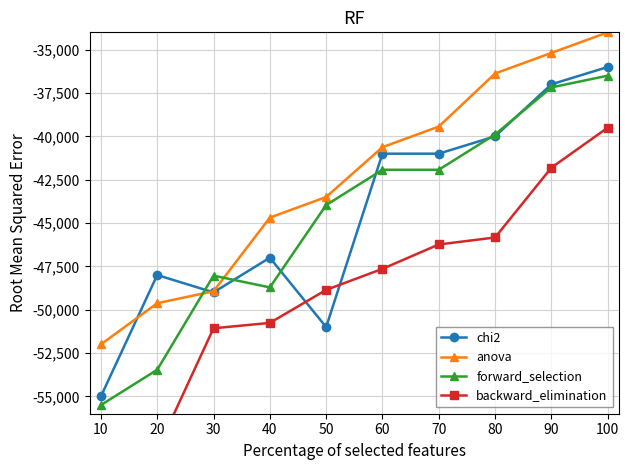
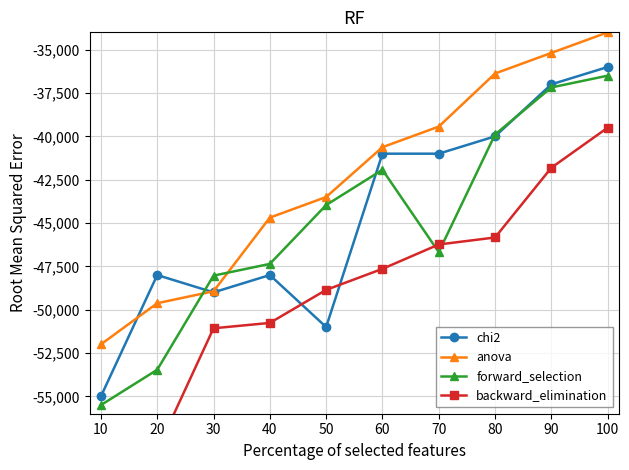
  {
    "chi2": {
      "10": "-55,000",
      "20": "-48,000",
-     "40": "-47,000",
+     "40": "-48,000",
      "50": "-51,000",
      "60": "-41,000",
      "70": "-41,000",
      "90": "-37,000",
      "100": "-36,000"
    },
    "anova": {
      "10": "-52,000",
      "20": "-49,600",
      "40": "-44,700",
      "50": "-43,500",
      "60": "-40,600",
      "70": "-39,400",
      "80": "-36,400",
      "90": "-35,200",
      "100": "-34,000"
    },
    "forward_selection": {
      "10": "-55,500",
      "20": "-53,500",
      "30": "-48,000",
-     "40": "-48,700",
+     "40": "-47,400",
      "50": "-44,000",
      "60": "-41,900",
-     "70": "-41,900",
+     "70": "-46,700",
      "90": "-37,200",
      "100": "-36,500"
    },
    "backward_elimination": {
      "30": "-51,100",
      "40": "-50,800",
      "50": "-48,900",
      "60": "-47,600",
      "70": "-46,200",
      "80": "-45,800",
      "90": "-41,800",
      "100": "-39,500"
    }
  }
